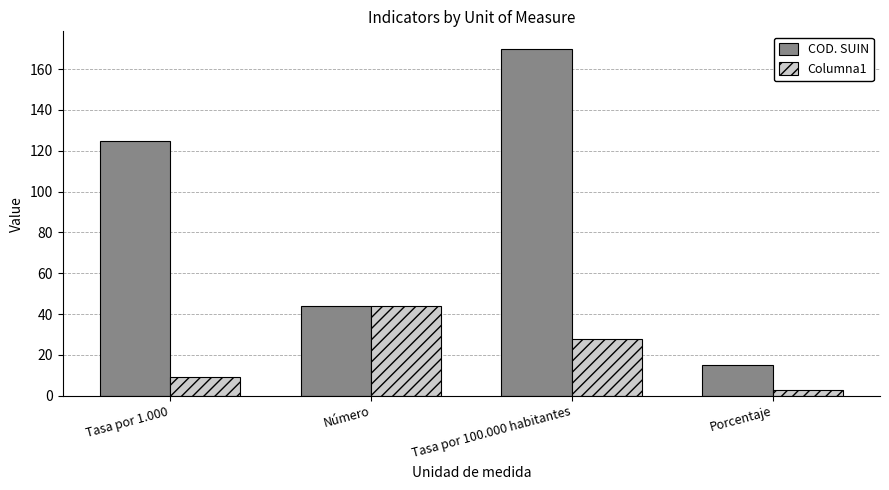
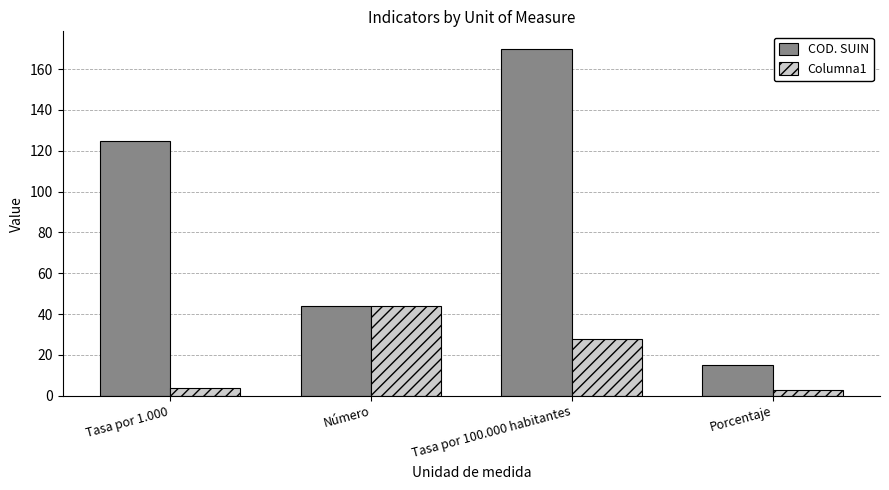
  {
    "COD. SUIN": {
      "Tasa por 1.000": 125,
      "Número": 44,
      "Tasa por 100.000 habitantes": 170,
      "Porcentaje": 15
    },
    "Columna1": {
-     "Tasa por 1.000": 9,
+     "Tasa por 1.000": 4,
      "Número": 44,
      "Tasa por 100.000 habitantes": 28,
      "Porcentaje": 3
    }
  }
